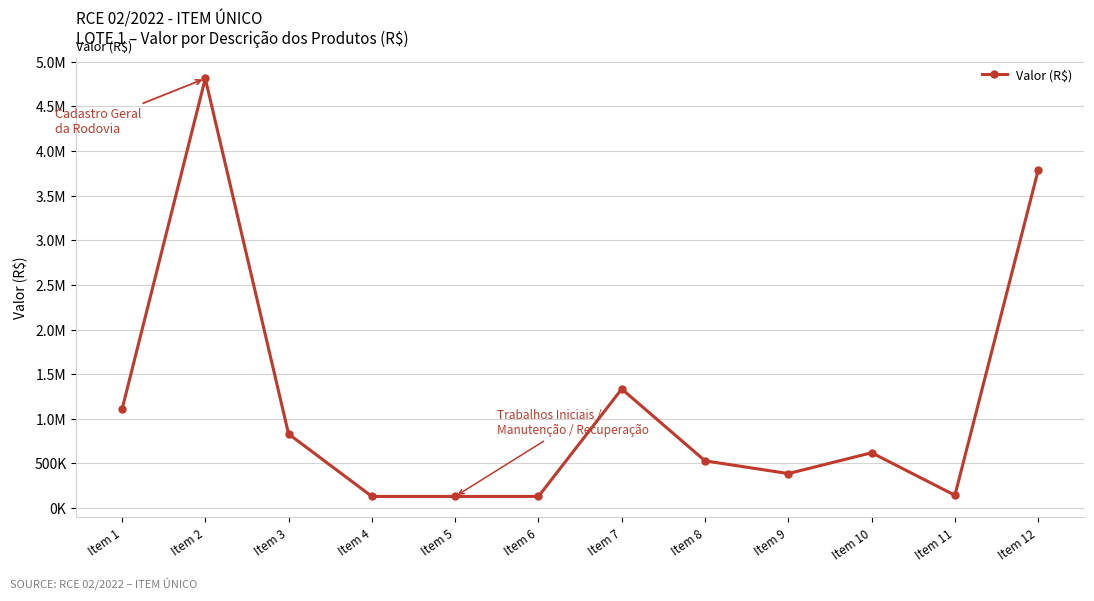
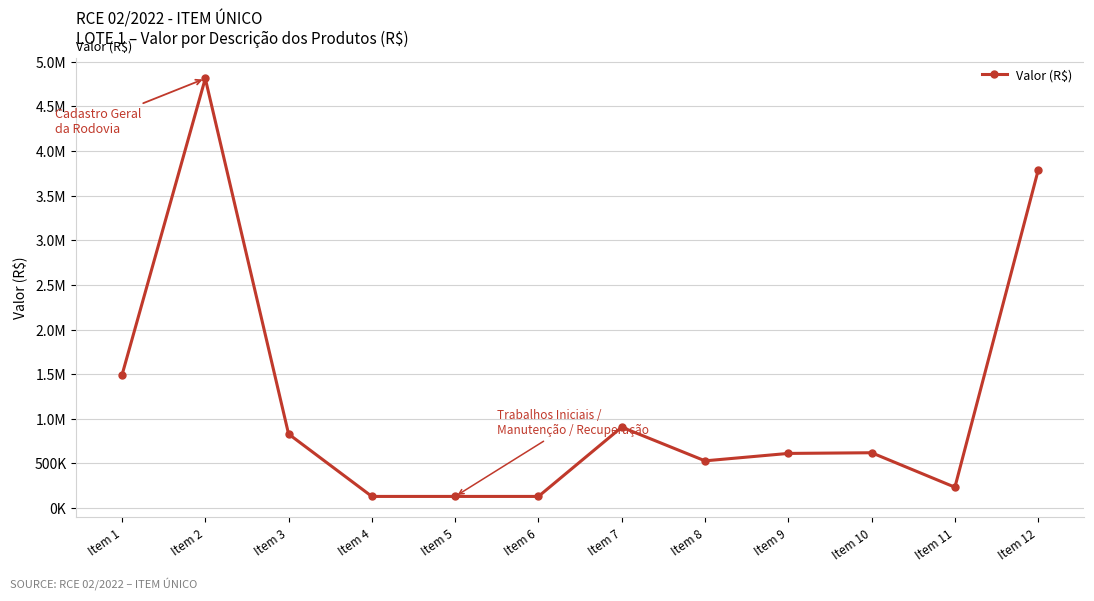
  {
-   "Item 1": 1100000,
+   "Item 1": 1500000,
    "Item 2": 4800000,
    "Item 3": 800000,
    "Item 4": 100000,
    "Item 5": 100000,
    "Item 6": 100000,
-   "Item 7": 1300000,
+   "Item 7": 900000,
    "Item 8": 500000,
-   "Item 9": 400000,
+   "Item 9": 600000,
    "Item 10": 600000,
-   "Item 11": 100000,
+   "Item 11": 200000,
    "Item 12": 3800000
  }
